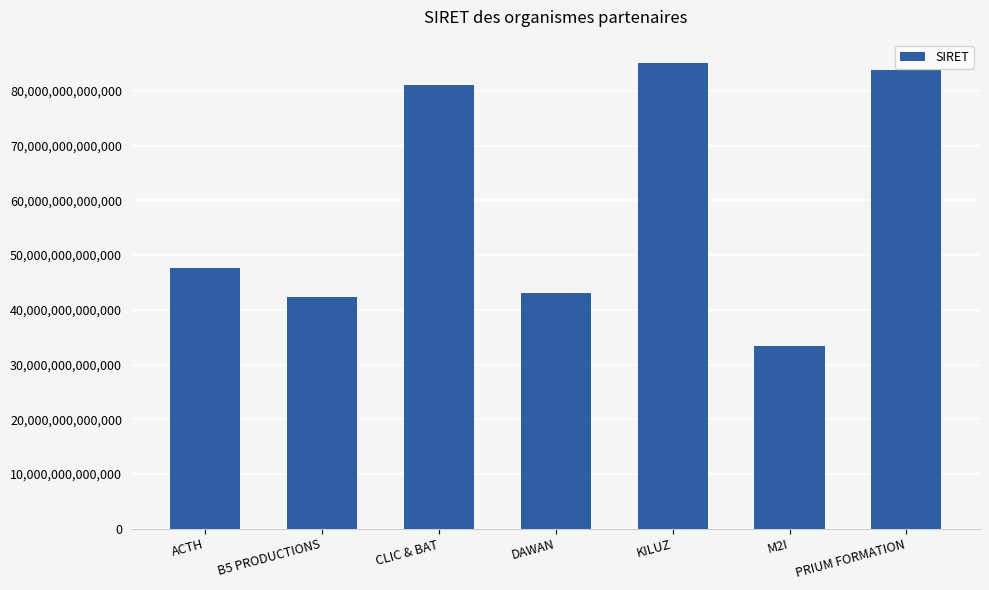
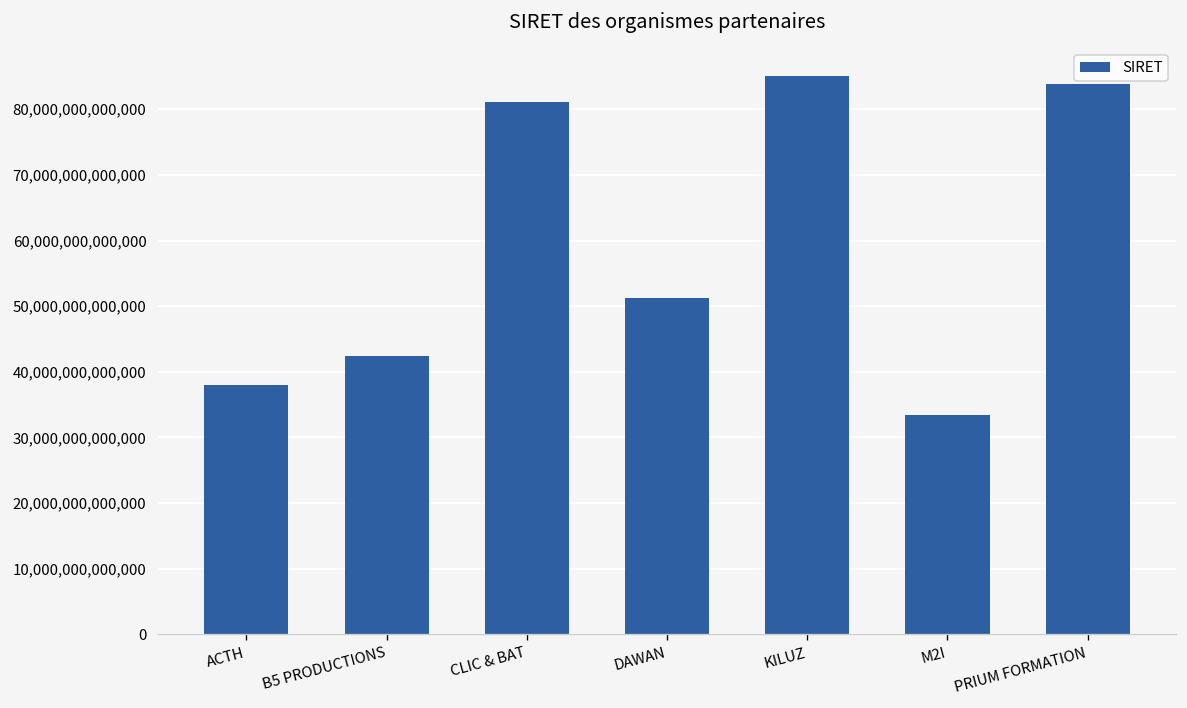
  {
-   "ACTH": "48,000,000,000,000",
+   "ACTH": "38,000,000,000,000",
    "B5 PRODUCTIONS": "42,000,000,000,000",
    "CLIC & BAT": "81,000,000,000,000",
-   "DAWAN": "43,000,000,000,000",
+   "DAWAN": "51,000,000,000,000",
    "KILUZ": "85,000,000,000,000",
    "M2I": "33,000,000,000,000",
    "PRIUM FORMATION": "84,000,000,000,000"
  }
